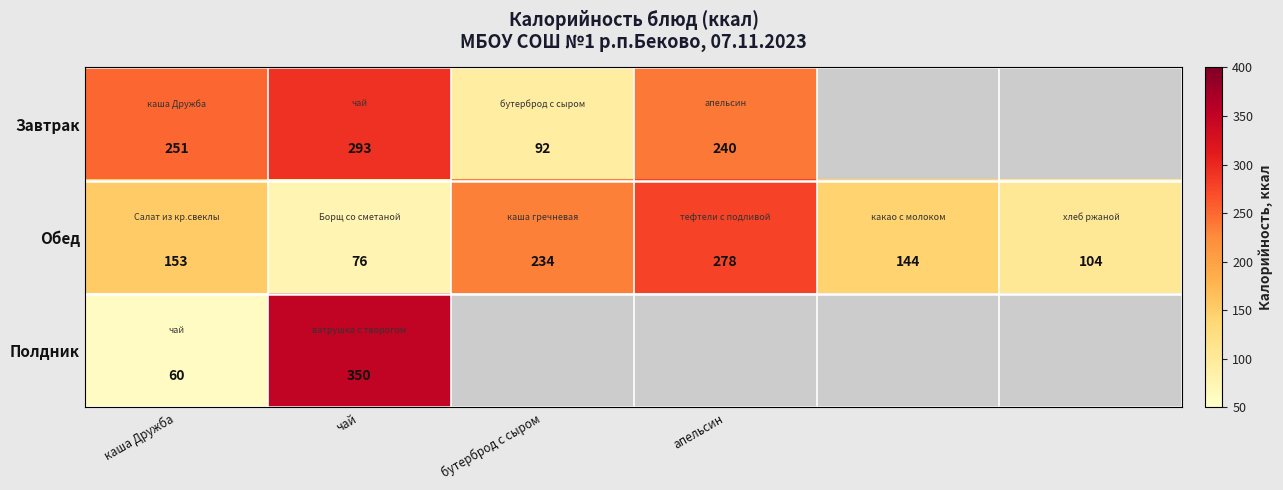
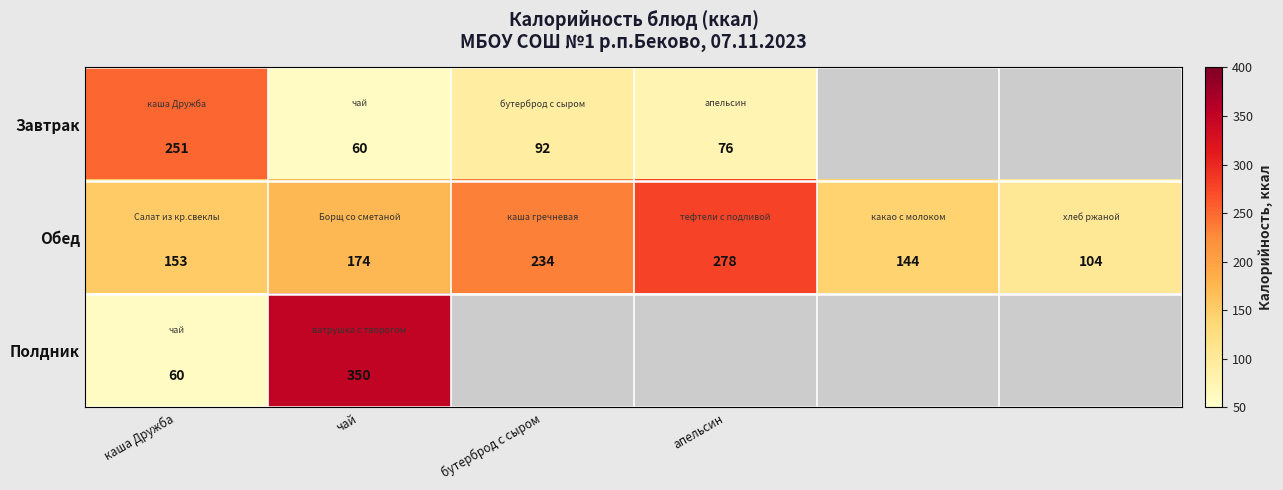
  {
    "Завтрак": {
-     "чай": 293,
-     "апельсин": 240
+     "чай": 60,
+     "апельсин": 76
    },
    "Обед": {
-     "чай": 76
+     "чай": 174
    }
  }
